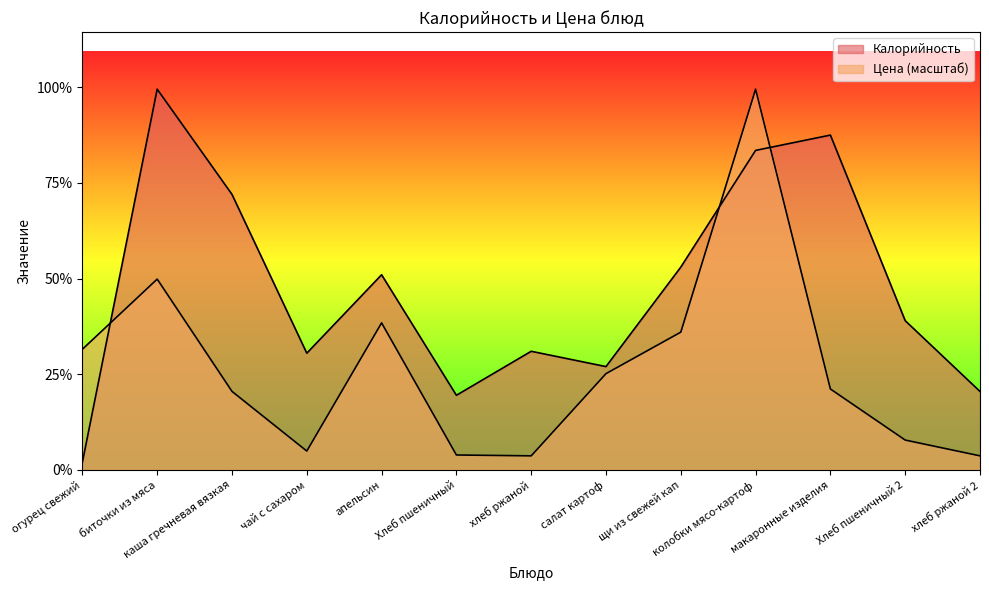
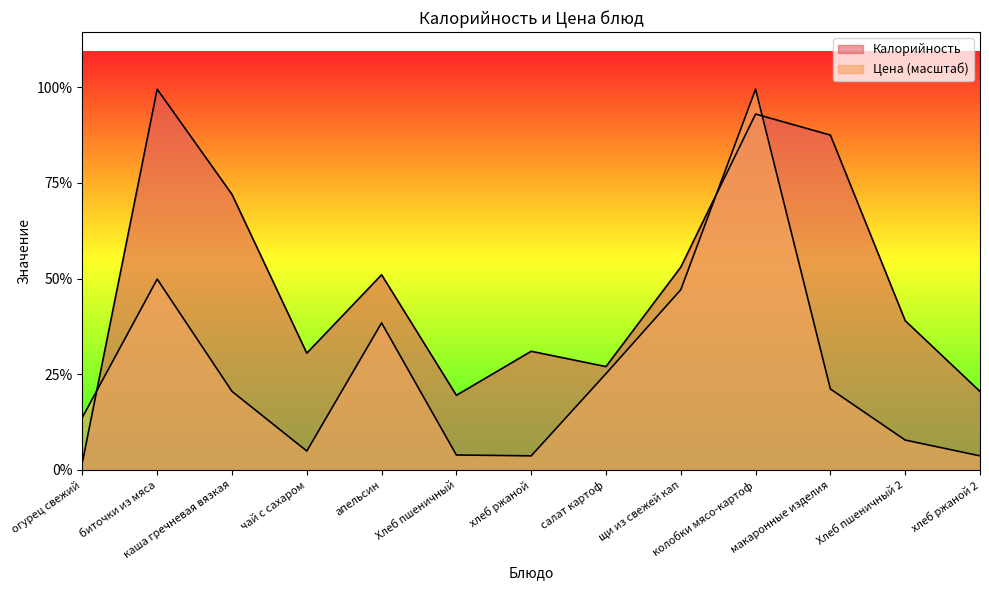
  {
    "Калорийность": {
      "огурец свежий": "2%",
      "биточки из мяса": "100%",
      "каша гречневая вязкая": "72%",
      "чай с сахаром": "31%",
      "апельсин": "51%",
      "Хлеб пшеничный": "20%",
      "хлеб ржаной": "31%",
      "салат картоф": "27%",
      "щи из свежей кап": "53%",
-     "колобки мясо-картоф": "84%",
+     "колобки мясо-картоф": "93%",
      "макаронные изделия": "88%",
      "Хлеб пшеничный 2": "39%",
      "хлеб ржаной 2": "21%"
    },
    "Цена (масштаб)": {
-     "огурец свежий": "32%",
+     "огурец свежий": "14%",
      "биточки из мяса": "50%",
      "каша гречневая вязкая": "21%",
      "чай с сахаром": "5%",
      "апельсин": "38%",
      "Хлеб пшеничный": "4%",
      "хлеб ржаной": "4%",
      "салат картоф": "25%",
-     "щи из свежей кап": "36%",
+     "щи из свежей кап": "47%",
      "колобки мясо-картоф": "100%",
      "макаронные изделия": "21%",
      "Хлеб пшеничный 2": "8%",
      "хлеб ржаной 2": "4%"
    }
  }
